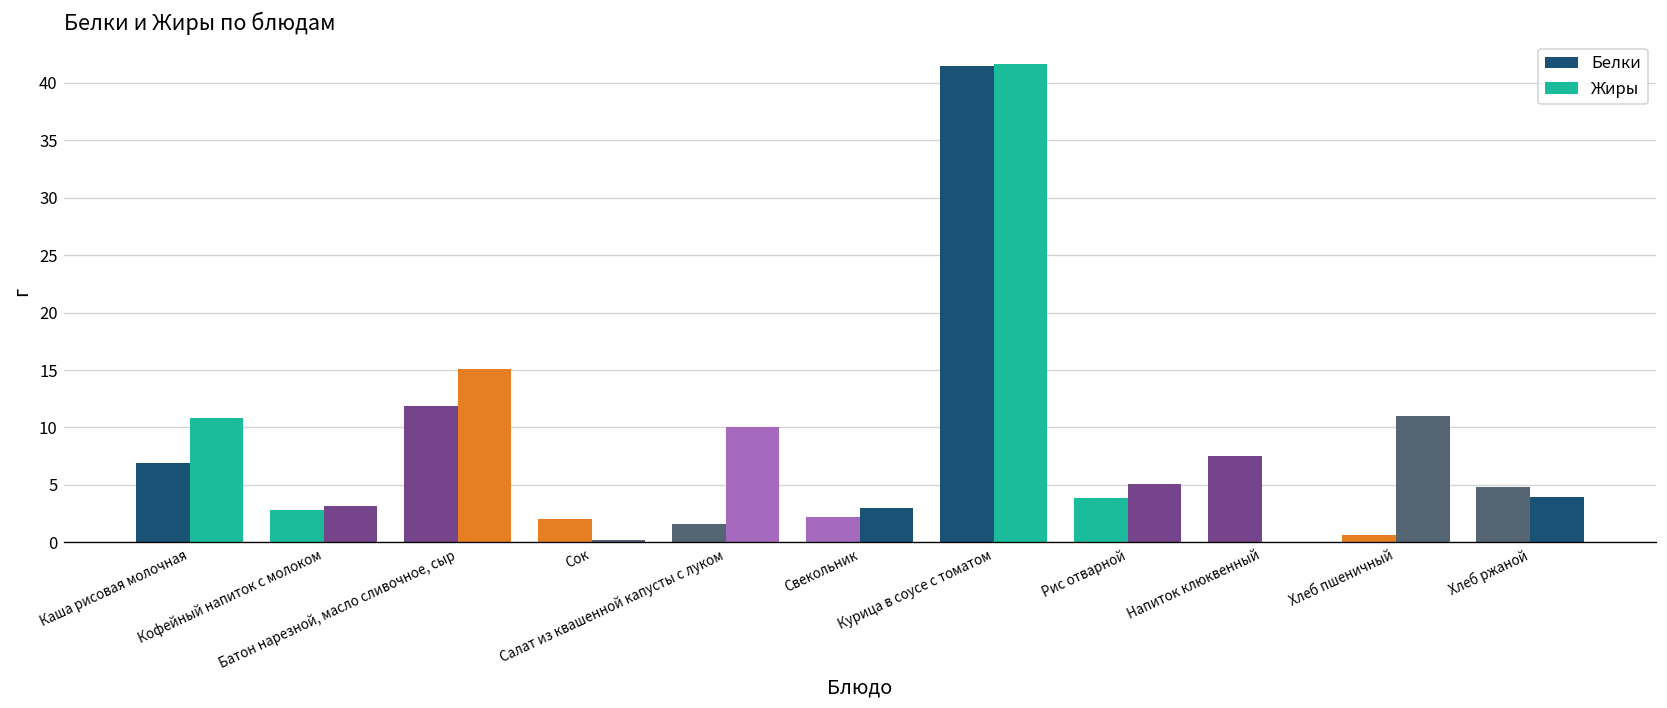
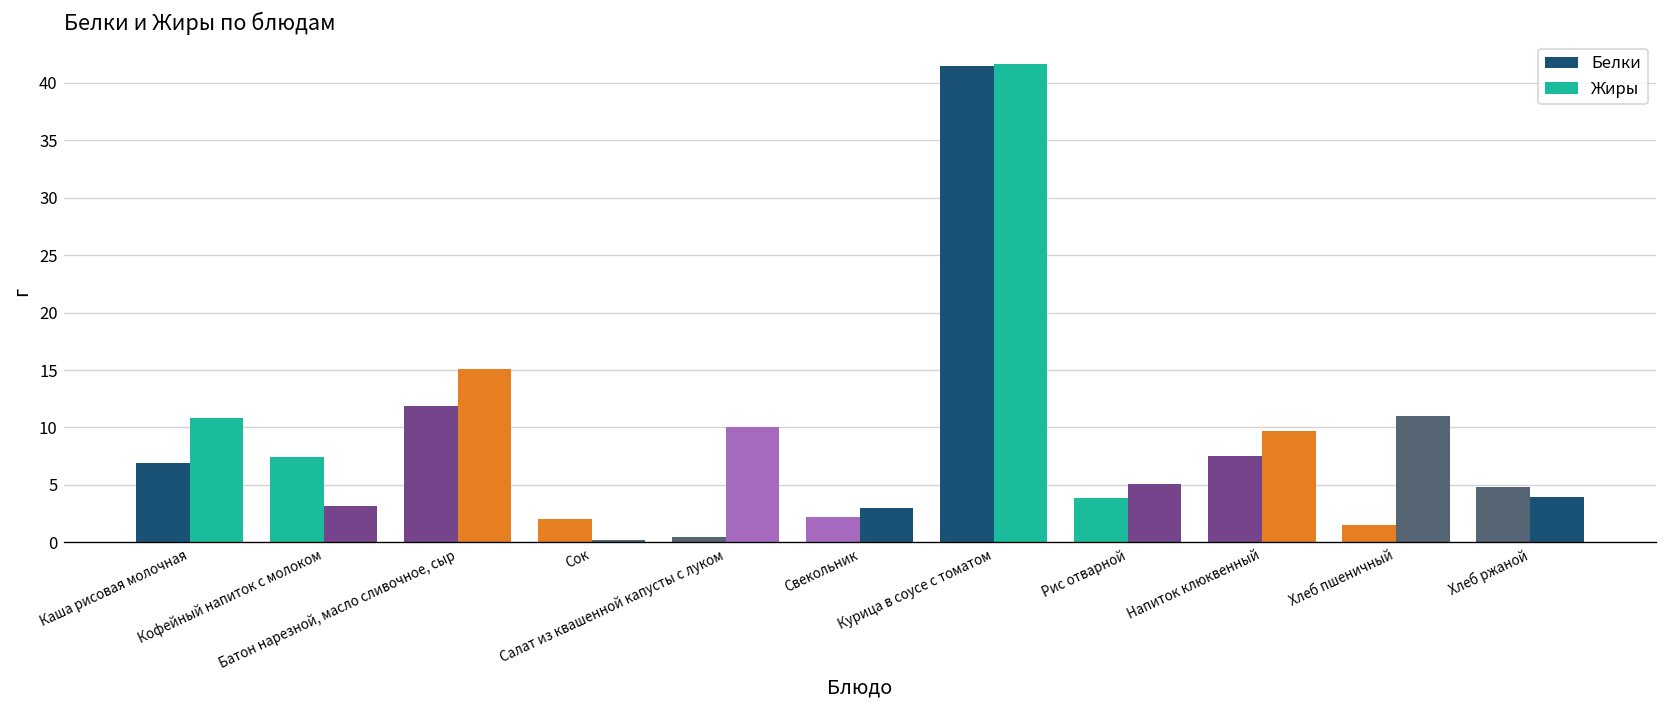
  {
    "Белки": {
      "Каша рисовая молочная": 7,
-     "Кофейный напиток с молоком": 3,
+     "Кофейный напиток с молоком": 7,
      "Батон нарезной, масло сливочное, сыр": 12,
      "Сок": 2,
-     "Салат из квашенной капусты с луком": 2,
+     "Салат из квашенной капусты с луком": 1,
      "Свекольник": 2,
      "Курица в соусе с томатом": 42,
      "Рис отварной": 4,
      "Напиток клюквенный": 8,
-     "Хлеб пшеничный": 1,
+     "Хлеб пшеничный": 2,
      "Хлеб ржаной": 5
    },
    "Жиры": {
      "Каша рисовая молочная": 11,
      "Кофейный напиток с молоком": 3,
      "Батон нарезной, масло сливочное, сыр": 15,
      "Салат из квашенной капусты с луком": 10,
      "Свекольник": 3,
      "Курица в соусе с томатом": 42,
      "Рис отварной": 5,
-     "Напиток клюквенный": 0,
+     "Напиток клюквенный": 10,
      "Хлеб пшеничный": 11,
      "Хлеб ржаной": 4
    }
  }
